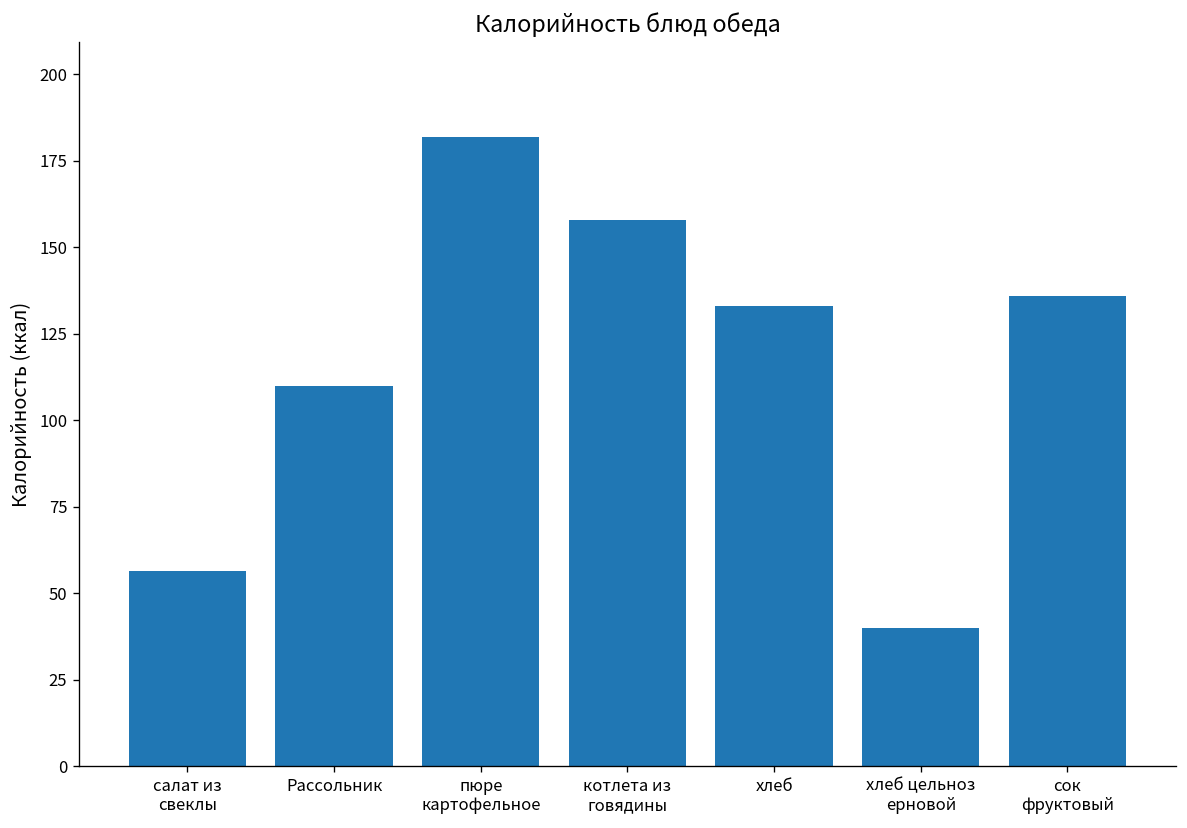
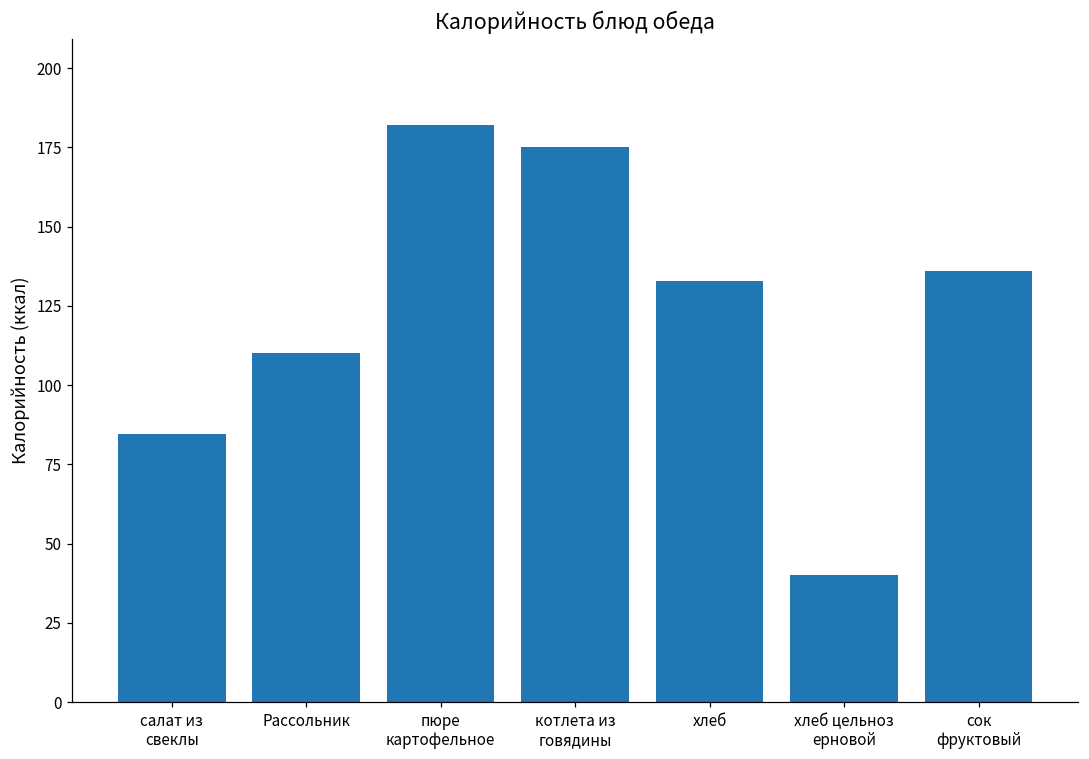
  {
-   "салат из свеклы": 56,
+   "салат из свеклы": 85,
    "Рассольник": 110,
    "пюре картофельное": 182,
-   "котлета из говядины": 158,
+   "котлета из говядины": 175,
    "хлеб": 133,
    "хлеб цельноз ерновой": 40,
    "сок фруктовый": 136
  }
